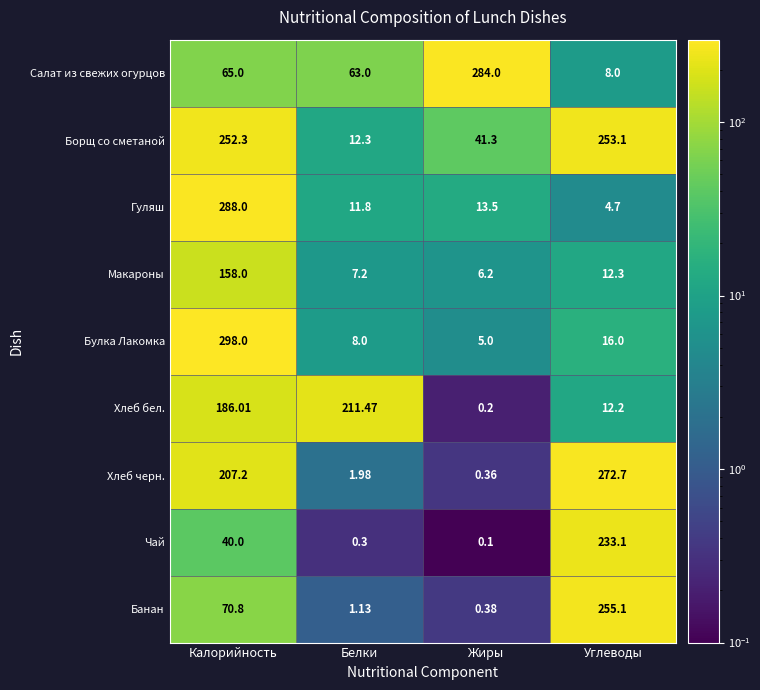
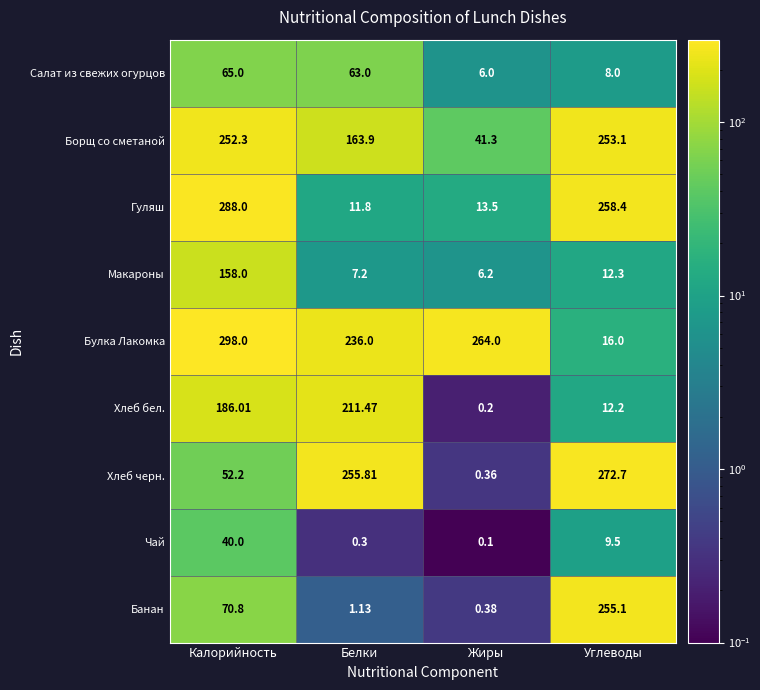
  {
    "Салат из свежих огурцов": {
      "Калорийность": 65.0,
      "Белки": 63.0,
-     "Жиры": 284.0,
+     "Жиры": 6.0,
      "Углеводы": 8.0
    },
    "Борщ со сметаной": {
      "Калорийность": 252.3,
-     "Белки": 12.3,
+     "Белки": 163.9,
      "Жиры": 41.3,
      "Углеводы": 253.1
    },
    "Гуляш": {
      "Калорийность": 288.0,
      "Белки": 11.8,
      "Жиры": 13.5,
-     "Углеводы": 4.7
+     "Углеводы": 258.4
    },
    "Макароны": {
      "Калорийность": 158.0,
      "Белки": 7.2,
      "Жиры": 6.2,
      "Углеводы": 12.3
    },
    "Булка Лакомка": {
      "Калорийность": 298.0,
-     "Белки": 8.0,
-     "Жиры": 5.0,
+     "Белки": 236.0,
+     "Жиры": 264.0,
      "Углеводы": 16.0
    },
    "Хлеб бел.": {
      "Калорийность": 186.01,
      "Белки": 211.47,
      "Жиры": 0.2,
      "Углеводы": 12.2
    },
    "Хлеб черн.": {
-     "Калорийность": 207.2,
-     "Белки": 1.98,
+     "Калорийность": 52.2,
+     "Белки": 255.81,
      "Жиры": 0.36,
      "Углеводы": 272.7
    },
    "Чай": {
      "Калорийность": 40.0,
      "Белки": 0.3,
      "Жиры": 0.1,
-     "Углеводы": 233.1
+     "Углеводы": 9.5
    },
    "Банан": {
      "Калорийность": 70.8,
      "Белки": 1.13,
      "Жиры": 0.38,
      "Углеводы": 255.1
    }
  }
